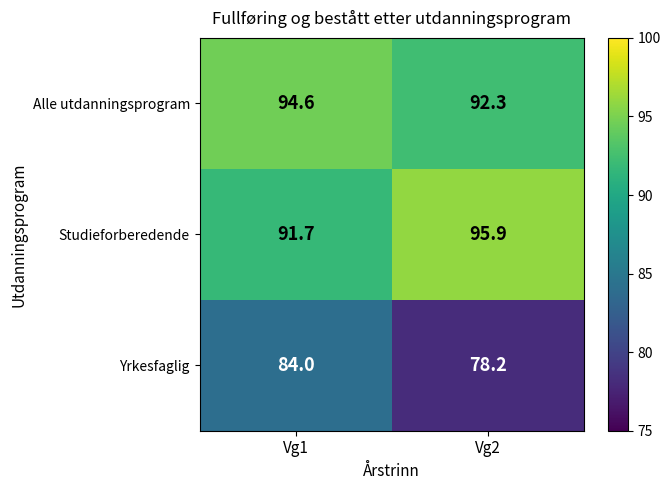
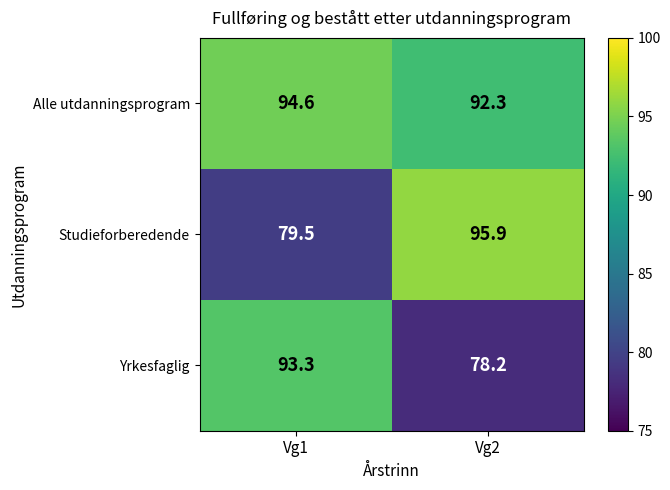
  {
    "Alle utdanningsprogram": {
      "Vg1": 94.6,
      "Vg2": 92.3
    },
    "Studieforberedende": {
-     "Vg1": 91.7,
+     "Vg1": 79.5,
      "Vg2": 95.9
    },
    "Yrkesfaglig": {
-     "Vg1": 84.0,
+     "Vg1": 93.3,
      "Vg2": 78.2
    }
  }
